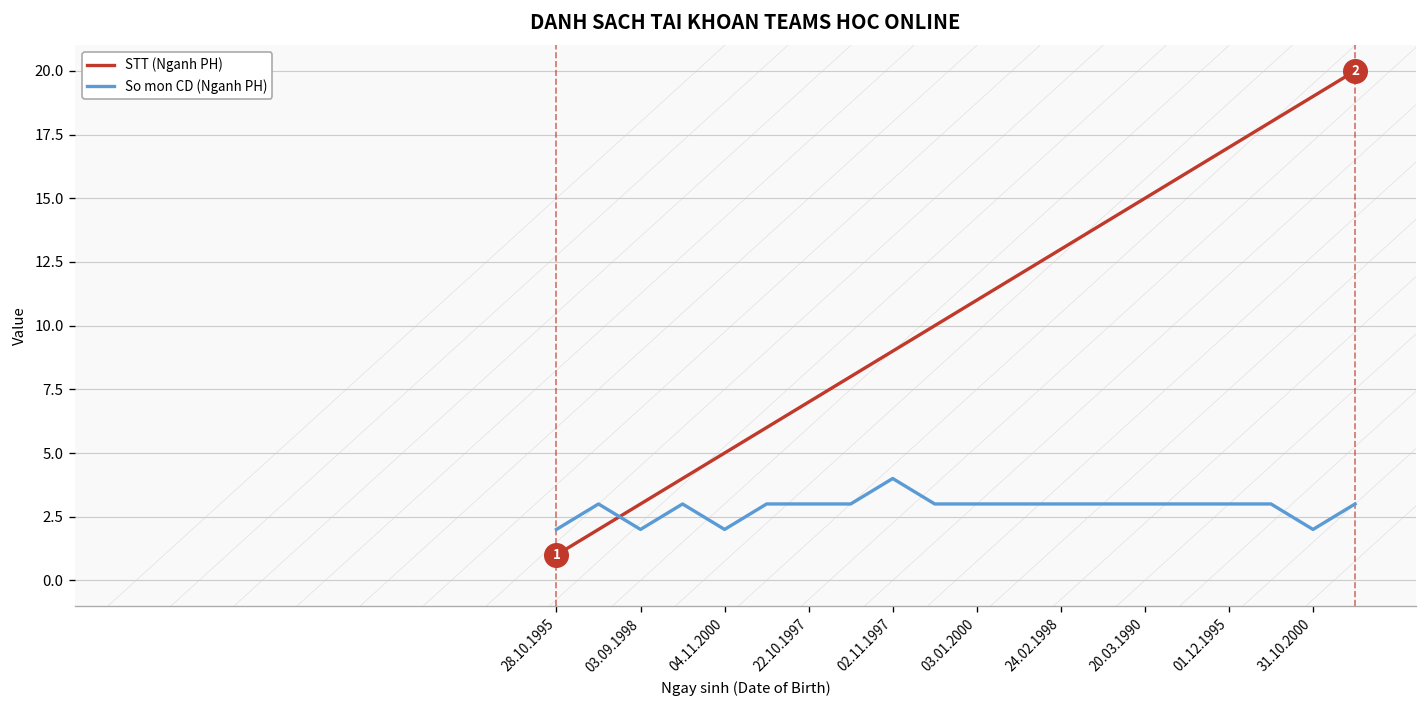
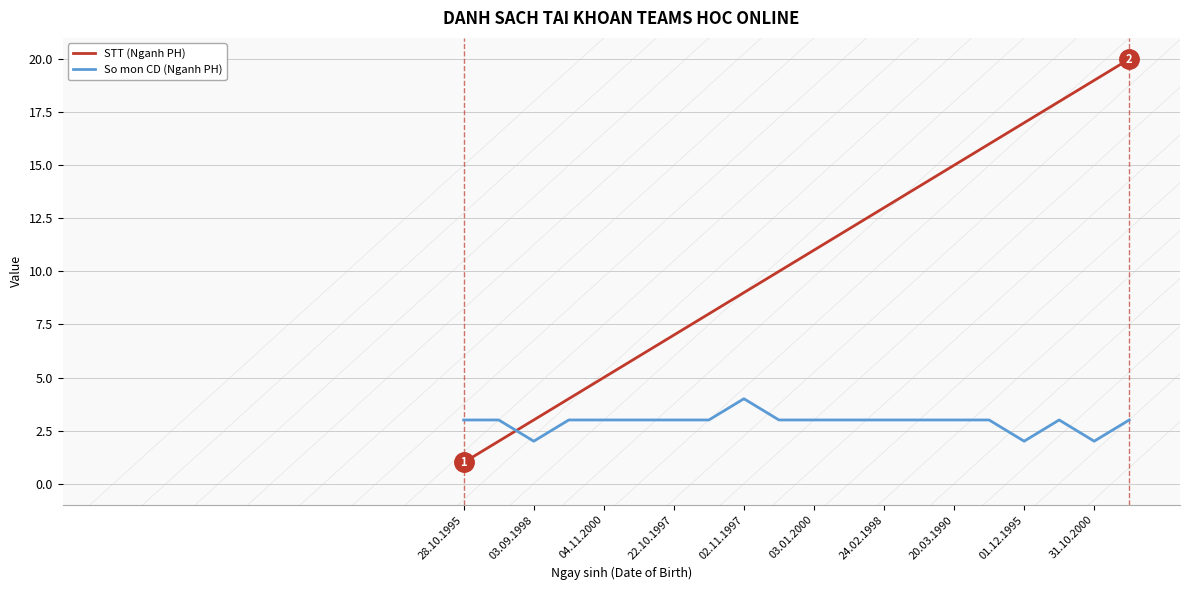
  {
    "So mon CD (Nganh PH)": {
-     "28.10.1995": 2,
+     "28.10.1995": 3,
      "03.09.1998": 2,
-     "04.11.2000": 2,
+     "04.11.2000": 3,
      "22.10.1997": 3,
      "02.11.1997": 4,
      "03.01.2000": 3,
      "24.02.1998": 3,
      "20.03.1990": 3,
-     "01.12.1995": 3,
+     "01.12.1995": 2,
      "31.10.2000": 2
    }
  }
